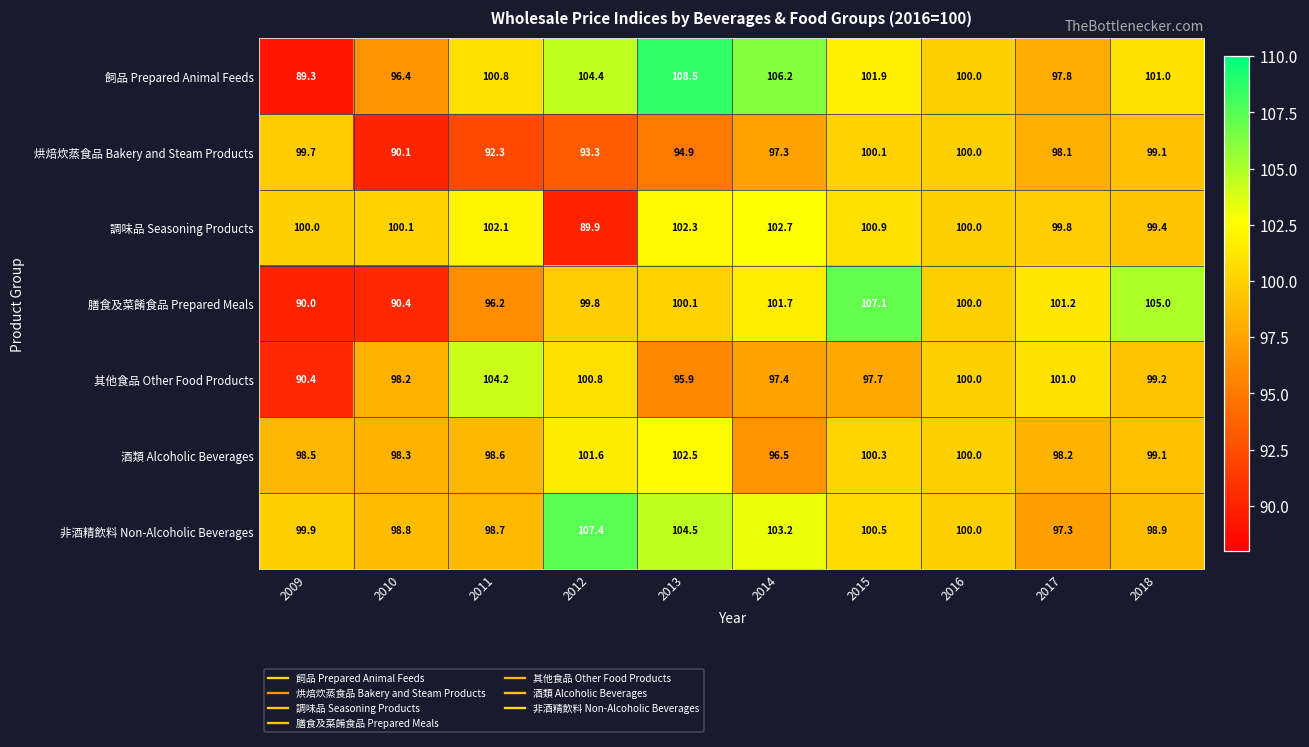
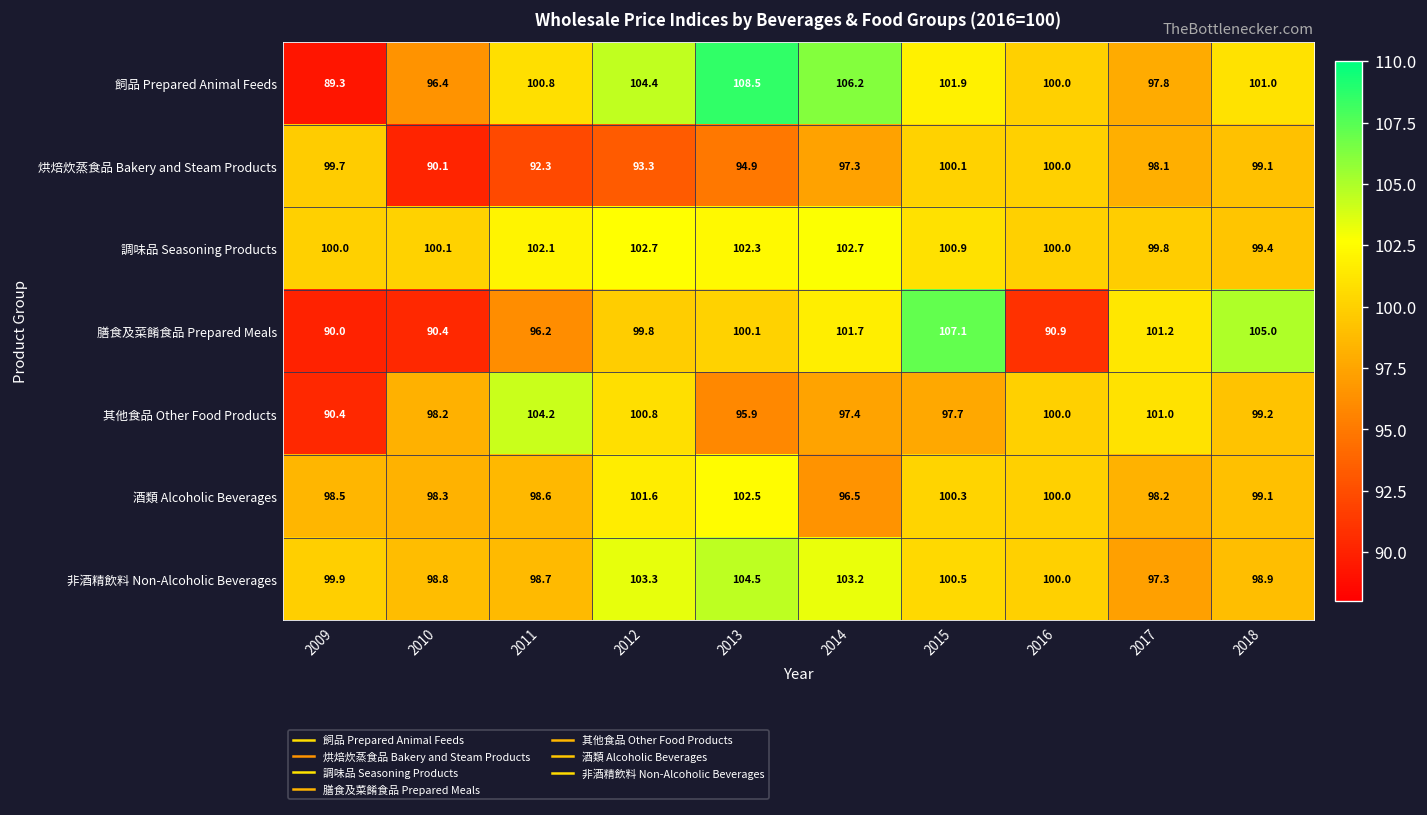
  {
    "飼品 Prepared Animal Feeds": {
      "2009": 89.3,
      "2010": 96.4,
      "2011": 100.8,
      "2012": 104.4,
      "2013": 108.5,
      "2014": 106.2,
      "2015": 101.9,
      "2016": 100.0,
      "2017": 97.8,
      "2018": 101.0
    },
    "烘焙炊蒸食品 Bakery and Steam Products": {
      "2009": 99.7,
      "2010": 90.1,
      "2011": 92.3,
      "2012": 93.3,
      "2013": 94.9,
      "2014": 97.3,
      "2015": 100.1,
      "2016": 100.0,
      "2017": 98.1,
      "2018": 99.1
    },
    "調味品 Seasoning Products": {
      "2009": 100.0,
      "2010": 100.1,
      "2011": 102.1,
-     "2012": 89.9,
+     "2012": 102.7,
      "2013": 102.3,
      "2014": 102.7,
      "2015": 100.9,
      "2016": 100.0,
      "2017": 99.8,
      "2018": 99.4
    },
    "膳食及菜餚食品 Prepared Meals": {
      "2009": 90.0,
      "2010": 90.4,
      "2011": 96.2,
      "2012": 99.8,
      "2013": 100.1,
      "2014": 101.7,
      "2015": 107.1,
-     "2016": 100.0,
+     "2016": 90.9,
      "2017": 101.2,
      "2018": 105.0
    },
    "其他食品 Other Food Products": {
      "2009": 90.4,
      "2010": 98.2,
      "2011": 104.2,
      "2012": 100.8,
      "2013": 95.9,
      "2014": 97.4,
      "2015": 97.7,
      "2016": 100.0,
      "2017": 101.0,
      "2018": 99.2
    },
    "酒類 Alcoholic Beverages": {
      "2009": 98.5,
      "2010": 98.3,
      "2011": 98.6,
      "2012": 101.6,
      "2013": 102.5,
      "2014": 96.5,
      "2015": 100.3,
      "2016": 100.0,
      "2017": 98.2,
      "2018": 99.1
    },
    "非酒精飲料 Non-Alcoholic Beverages": {
      "2009": 99.9,
      "2010": 98.8,
      "2011": 98.7,
-     "2012": 107.4,
+     "2012": 103.3,
      "2013": 104.5,
      "2014": 103.2,
      "2015": 100.5,
      "2016": 100.0,
      "2017": 97.3,
      "2018": 98.9
    }
  }
